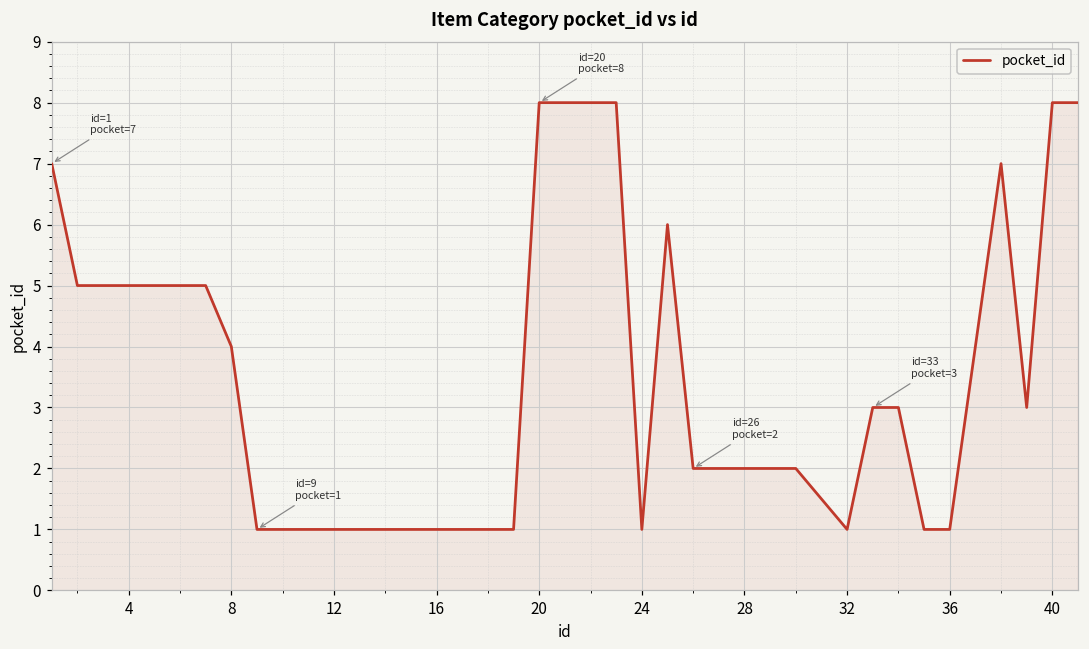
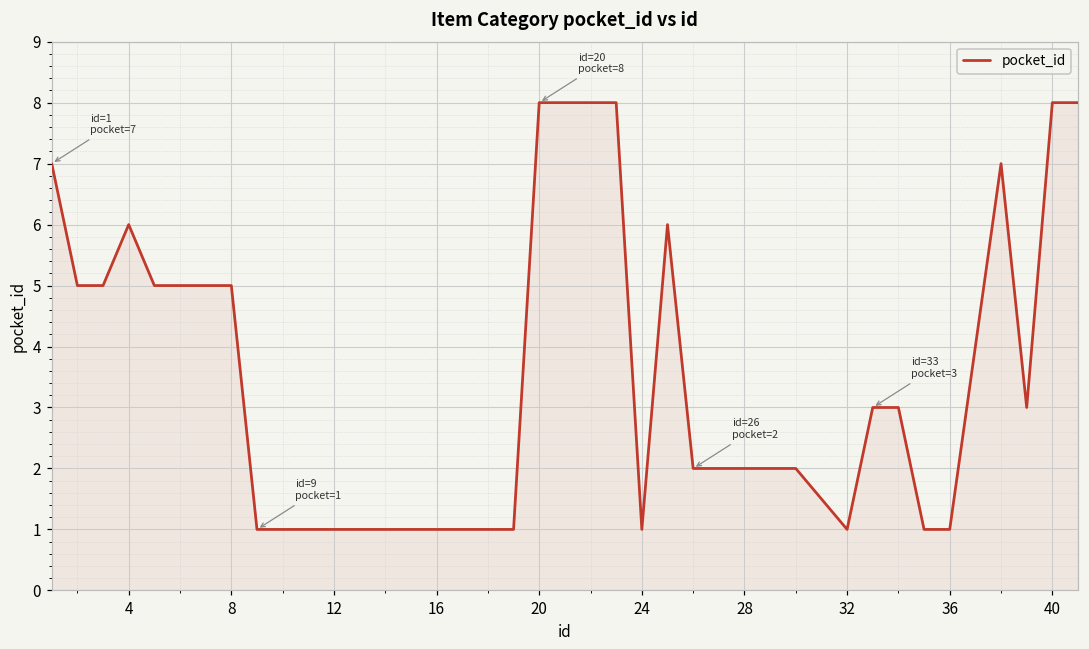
  {
-   "4": 5,
-   "8": 4,
+   "4": 6,
+   "8": 5,
    "16": 1,
    "20": 8,
    "24": 1,
    "32": 1,
    "36": 1,
    "40": 8
  }
